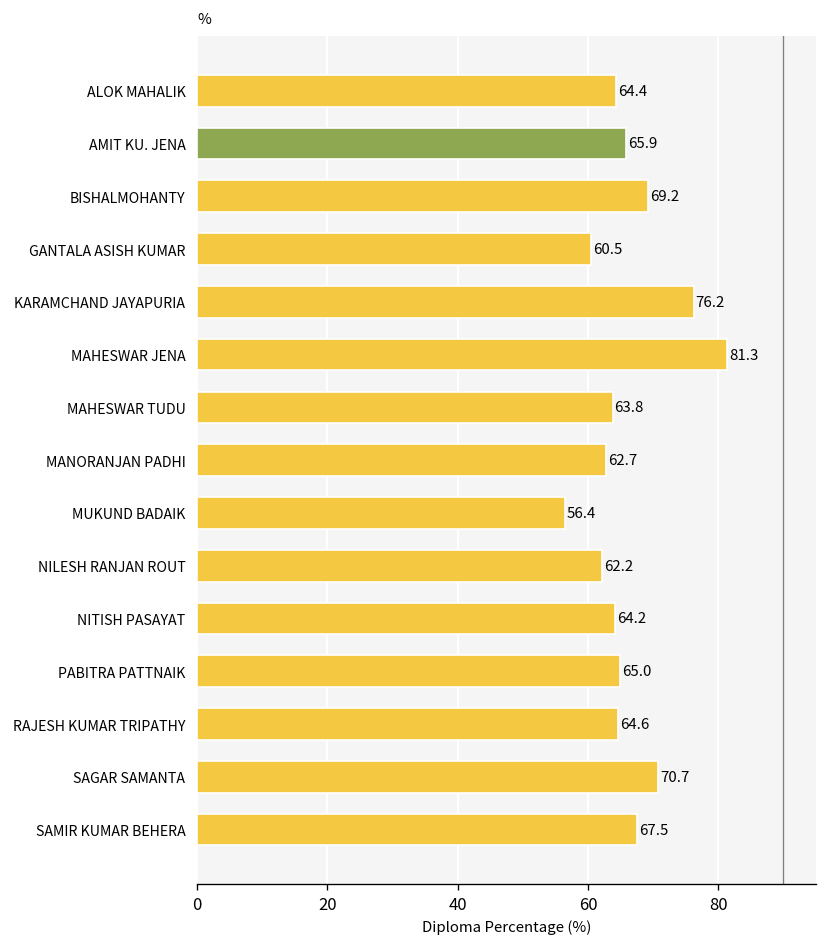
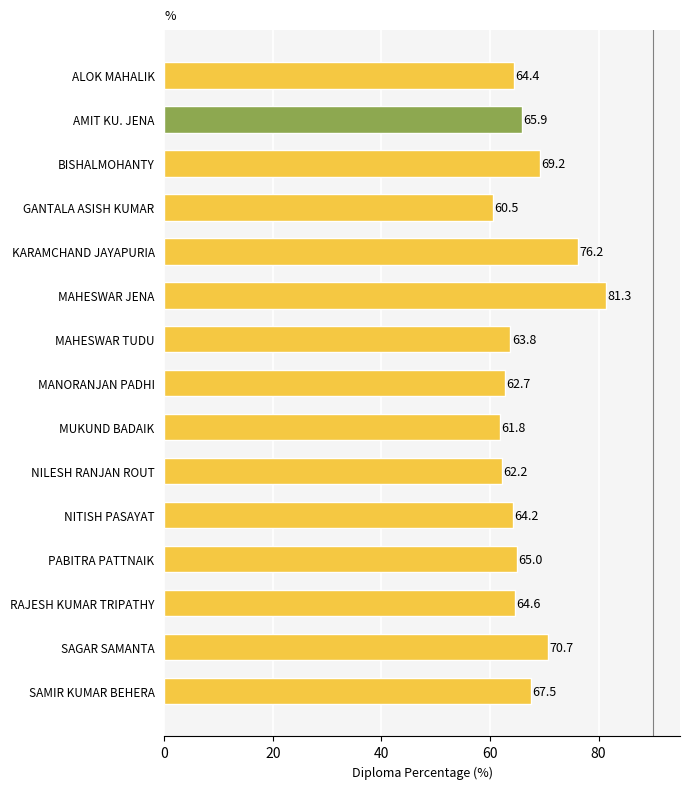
  {
    "ALOK MAHALIK": 64.4,
    "AMIT KU. JENA": 65.9,
    "BISHALMOHANTY": 69.2,
    "GANTALA ASISH KUMAR": 60.5,
    "KARAMCHAND JAYAPURIA": 76.2,
    "MAHESWAR JENA": 81.3,
    "MAHESWAR TUDU": 63.8,
    "MANORANJAN PADHI": 62.7,
-   "MUKUND BADAIK": 56.4,
+   "MUKUND BADAIK": 61.8,
    "NILESH RANJAN ROUT": 62.2,
    "NITISH PASAYAT": 64.2,
    "PABITRA PATTNAIK": 65.0,
    "RAJESH KUMAR TRIPATHY": 64.6,
    "SAGAR SAMANTA": 70.7,
    "SAMIR KUMAR BEHERA": 67.5
  }
